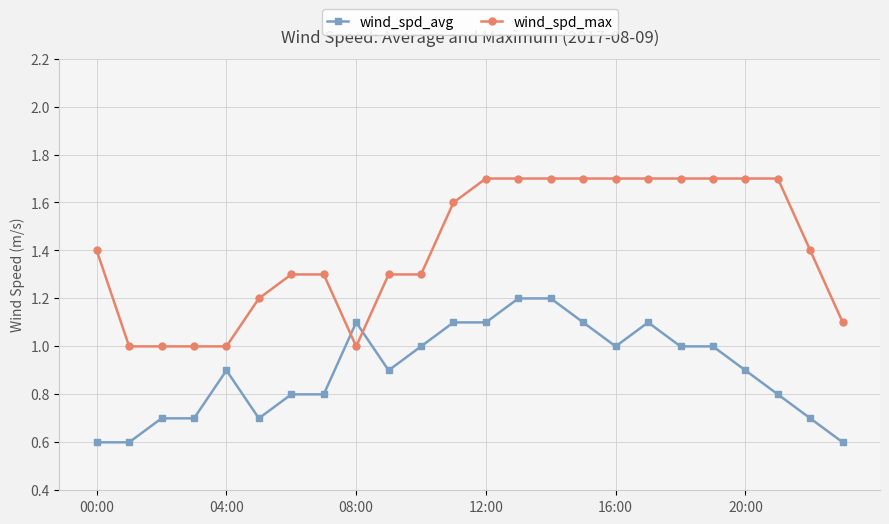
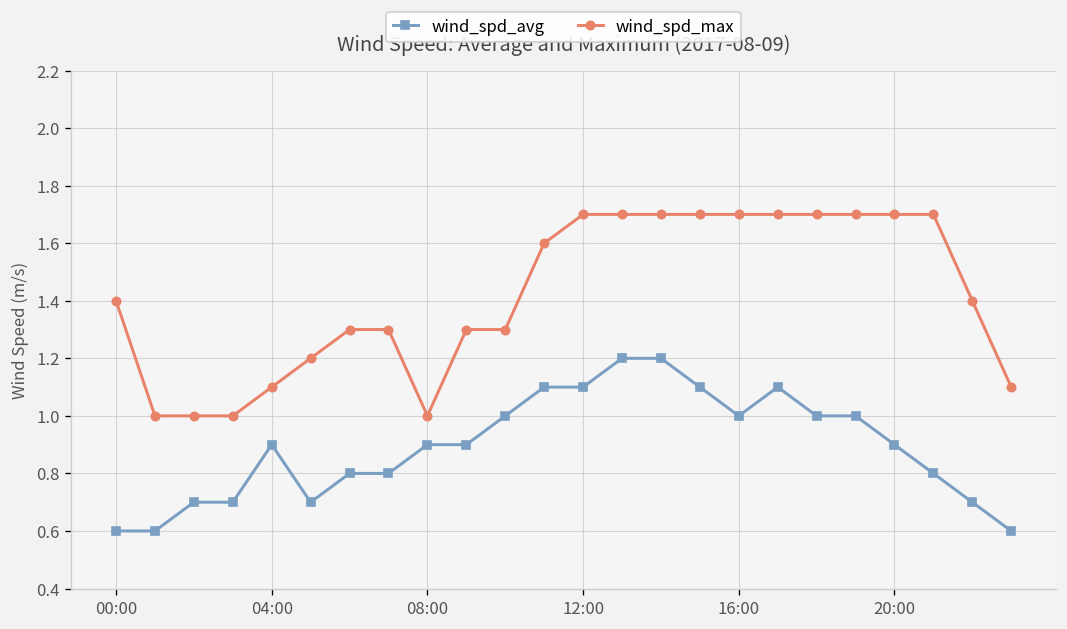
  {
    "wind_spd_avg": {
      "00:00": 0.6,
      "04:00": 0.9,
-     "08:00": 1.1,
+     "08:00": 0.9,
      "12:00": 1.1,
      "16:00": 1.0,
      "20:00": 0.9
    },
    "wind_spd_max": {
      "00:00": 1.4,
-     "04:00": 1.0,
+     "04:00": 1.1,
      "08:00": 1.0,
      "12:00": 1.7,
      "16:00": 1.7,
      "20:00": 1.7
    }
  }
